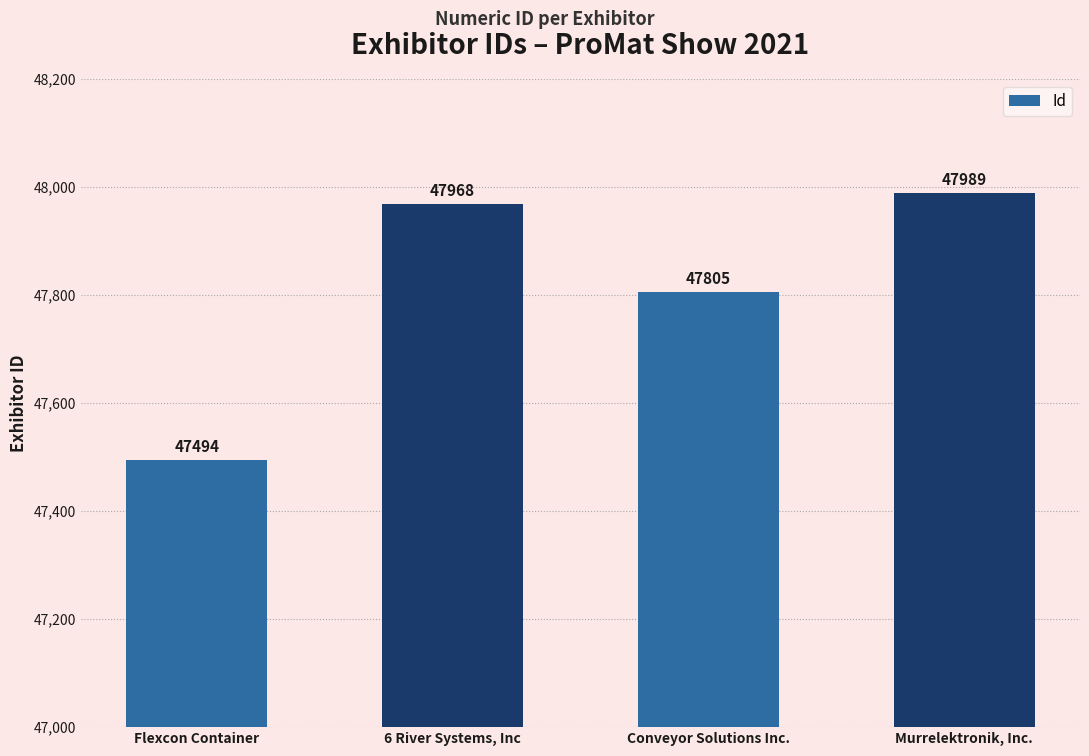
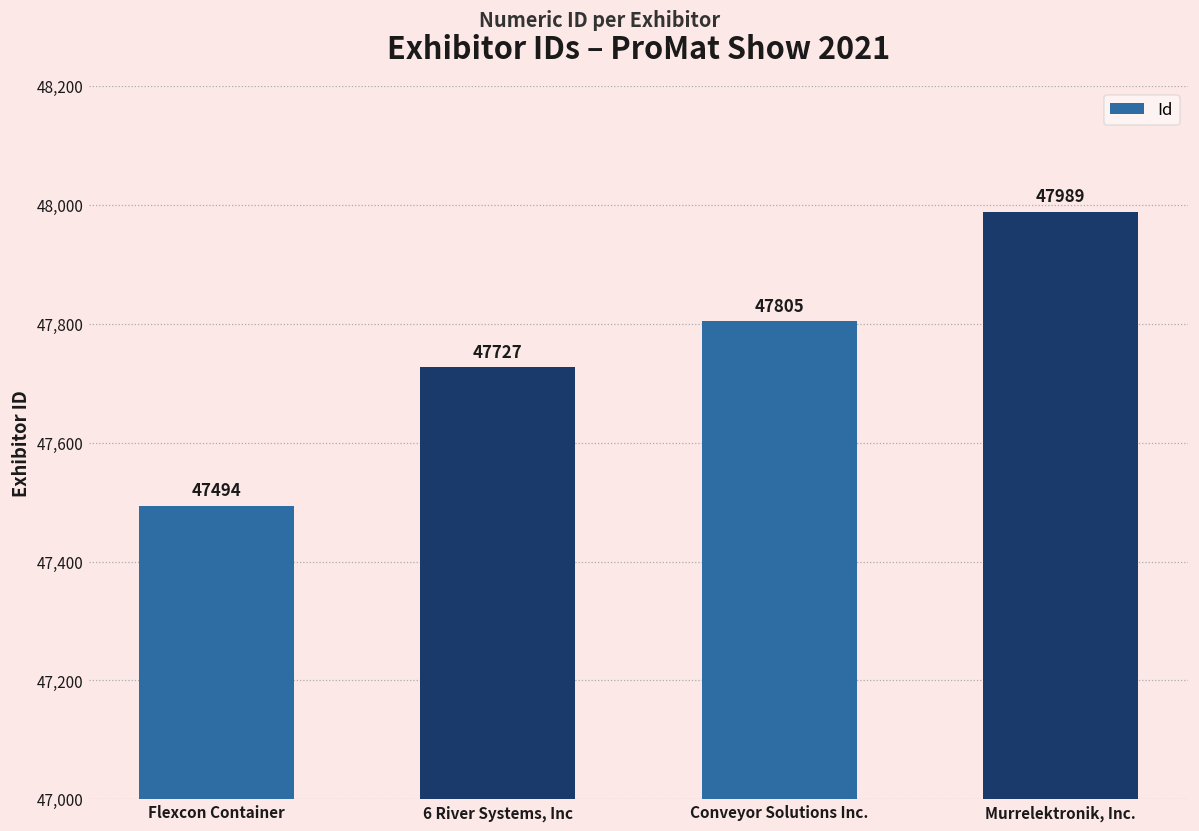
  {
    "Flexcon Container": 47494,
-   "6 River Systems, Inc": 47968,
+   "6 River Systems, Inc": 47727,
    "Conveyor Solutions Inc.": 47805,
    "Murrelektronik, Inc.": 47989
  }
